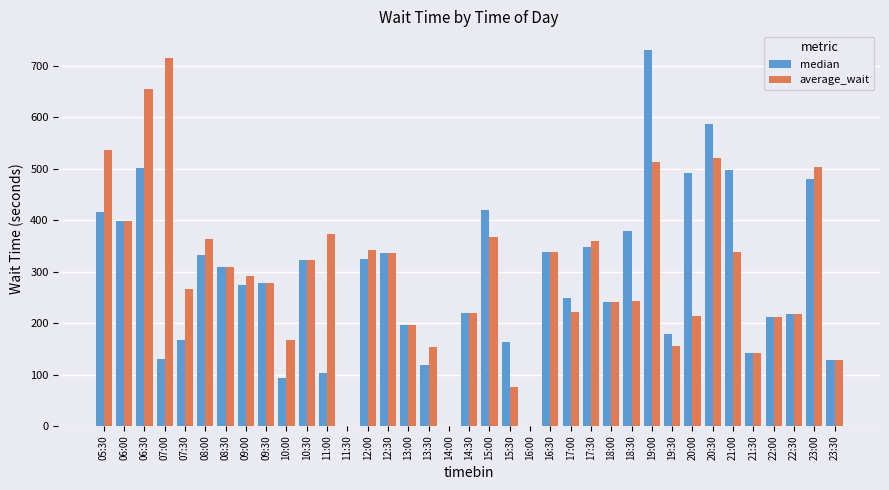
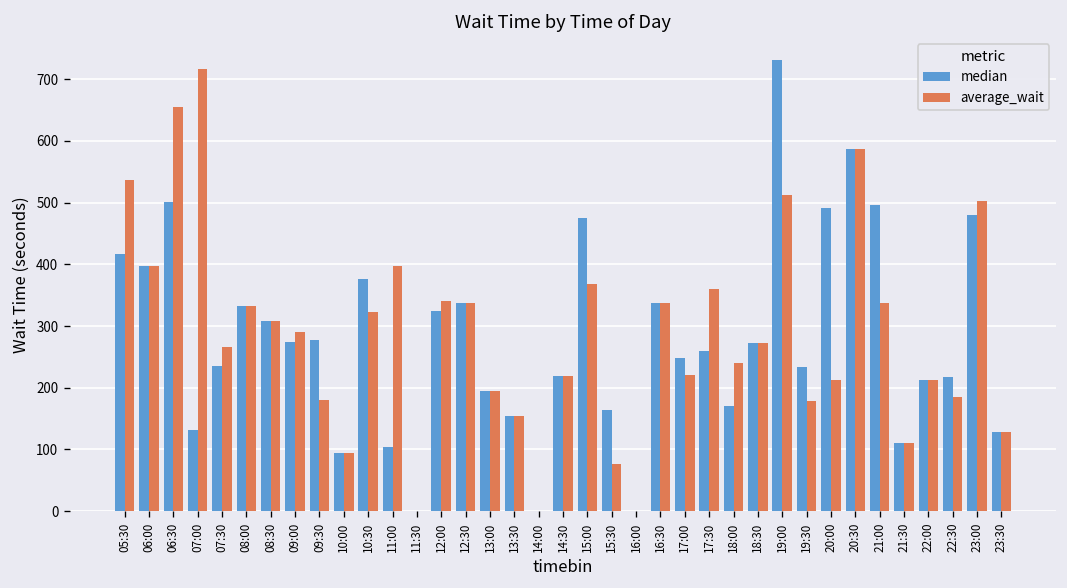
  {
    "median": {
      "05:30": 420,
      "06:00": 400,
      "06:30": 500,
      "07:00": 130,
-     "07:30": 170,
+     "07:30": 240,
      "08:00": 330,
      "08:30": 310,
      "09:00": 270,
      "09:30": 280,
      "10:00": 90,
-     "10:30": 320,
+     "10:30": 380,
      "11:00": 100,
      "11:30": 0,
      "12:00": 330,
      "12:30": 340,
      "13:00": 200,
-     "13:30": 120,
+     "13:30": 150,
      "14:00": 0,
      "14:30": 220,
-     "15:00": 420,
+     "15:00": 480,
      "15:30": 160,
      "16:00": 0,
      "16:30": 340,
      "17:00": 250,
-     "17:30": 350,
-     "18:00": 240,
-     "18:30": 380,
+     "17:30": 260,
+     "18:00": 170,
+     "18:30": 270,
      "19:00": 730,
-     "19:30": 180,
+     "19:30": 230,
      "20:00": 490,
      "20:30": 590,
      "21:00": 500,
-     "21:30": 140,
+     "21:30": 110,
      "22:00": 210,
      "22:30": 220,
      "23:00": 480,
      "23:30": 130
    },
    "average_wait": {
      "05:30": 540,
      "06:00": 400,
      "06:30": 650,
      "07:00": 720,
      "07:30": 270,
-     "08:00": 360,
+     "08:00": 330,
      "08:30": 310,
      "09:00": 290,
-     "09:30": 280,
-     "10:00": 170,
+     "09:30": 180,
+     "10:00": 90,
      "10:30": 320,
-     "11:00": 370,
+     "11:00": 400,
      "11:30": 0,
      "12:00": 340,
      "12:30": 340,
      "13:00": 200,
      "13:30": 150,
      "14:00": 0,
      "14:30": 220,
      "15:00": 370,
      "15:30": 80,
      "16:00": 0,
      "16:30": 340,
      "17:00": 220,
      "17:30": 360,
      "18:00": 240,
-     "18:30": 240,
+     "18:30": 270,
      "19:00": 510,
-     "19:30": 160,
+     "19:30": 180,
      "20:00": 210,
-     "20:30": 520,
+     "20:30": 590,
      "21:00": 340,
-     "21:30": 140,
+     "21:30": 110,
      "22:00": 210,
-     "22:30": 220,
+     "22:30": 190,
      "23:00": 500,
      "23:30": 130
    }
  }
